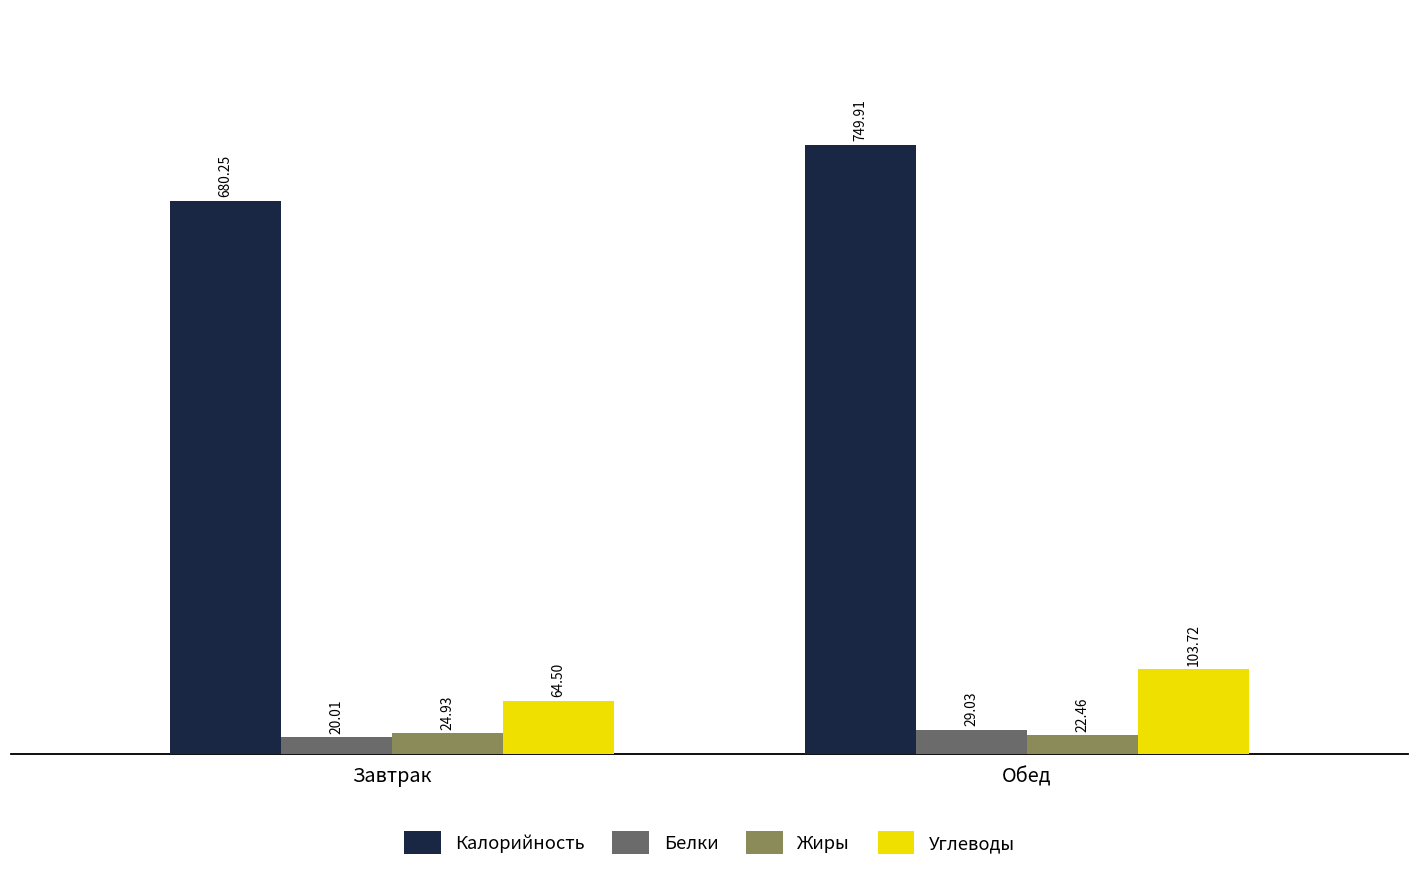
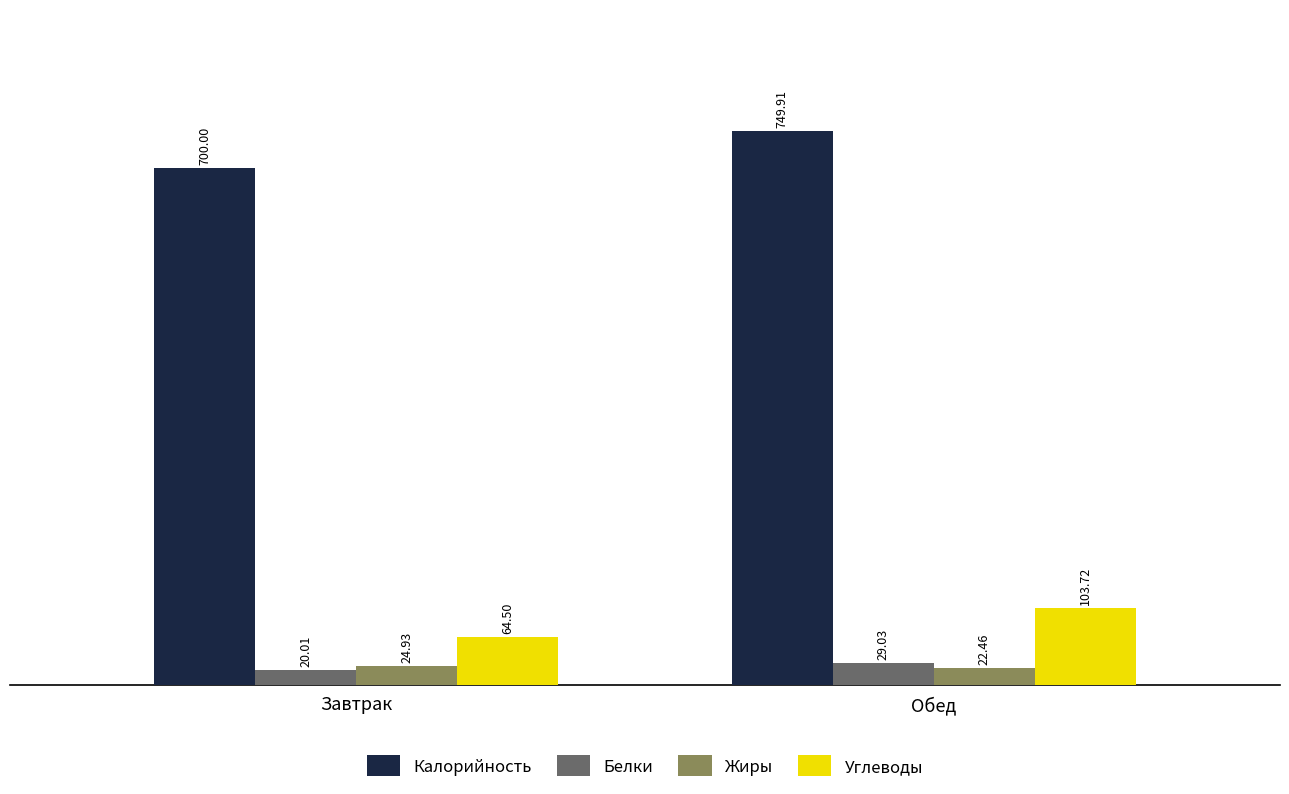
  {
    "Калорийность": {
-     "Завтрак": 680.25,
+     "Завтрак": 700.00,
      "Обед": 749.91
    },
    "Углеводы": {
      "Завтрак": 64.50,
      "Обед": 103.72
    }
  }
